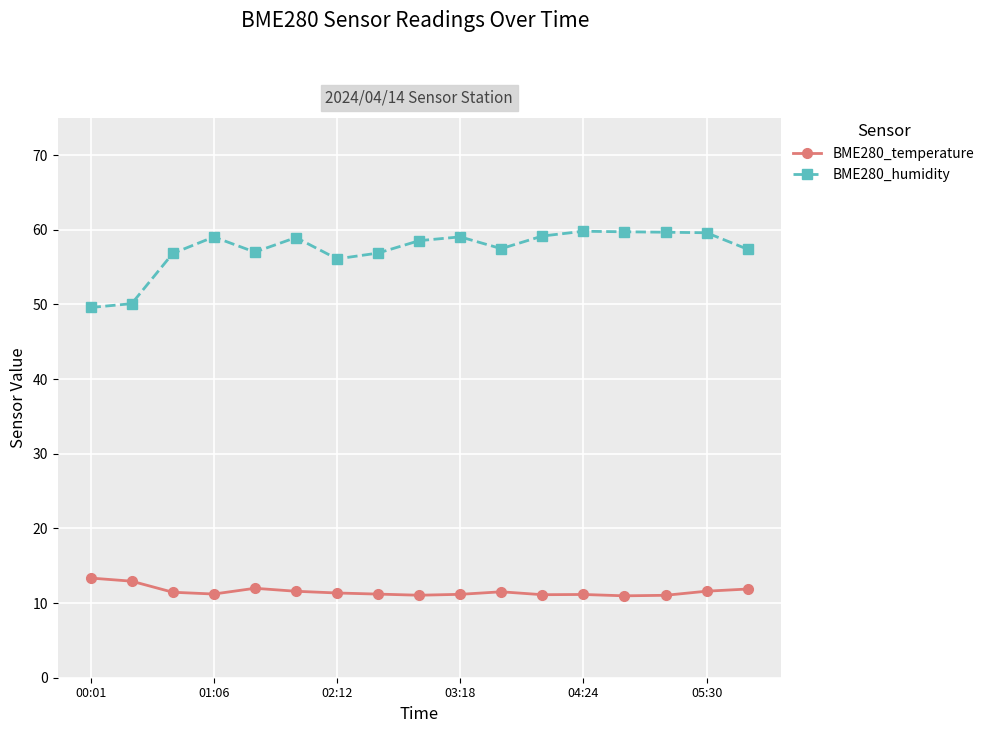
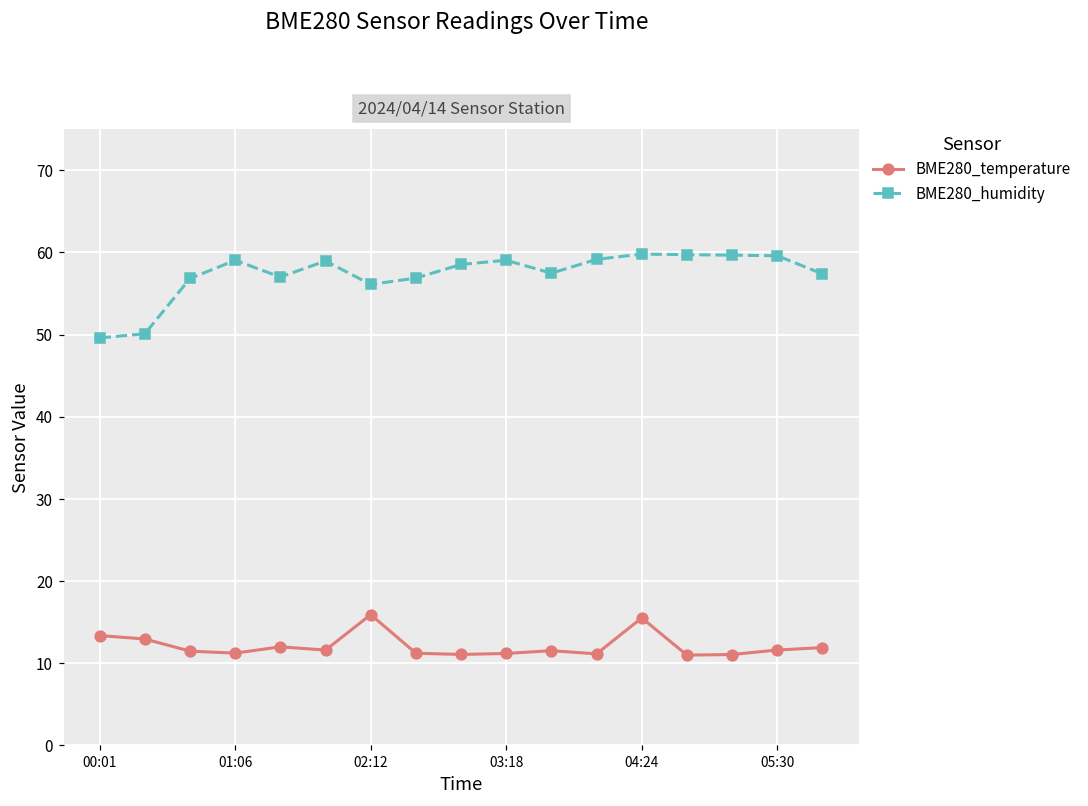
  {
    "BME280_temperature": {
      "00:01": 13,
      "01:06": 11,
-     "02:12": 11,
+     "02:12": 16,
      "03:18": 11,
-     "04:24": 11,
+     "04:24": 16,
      "05:30": 12
    },
    "BME280_humidity": {
      "00:01": 50,
      "01:06": 59,
      "02:12": 56,
      "03:18": 59,
      "04:24": 60,
      "05:30": 60
    }
  }
